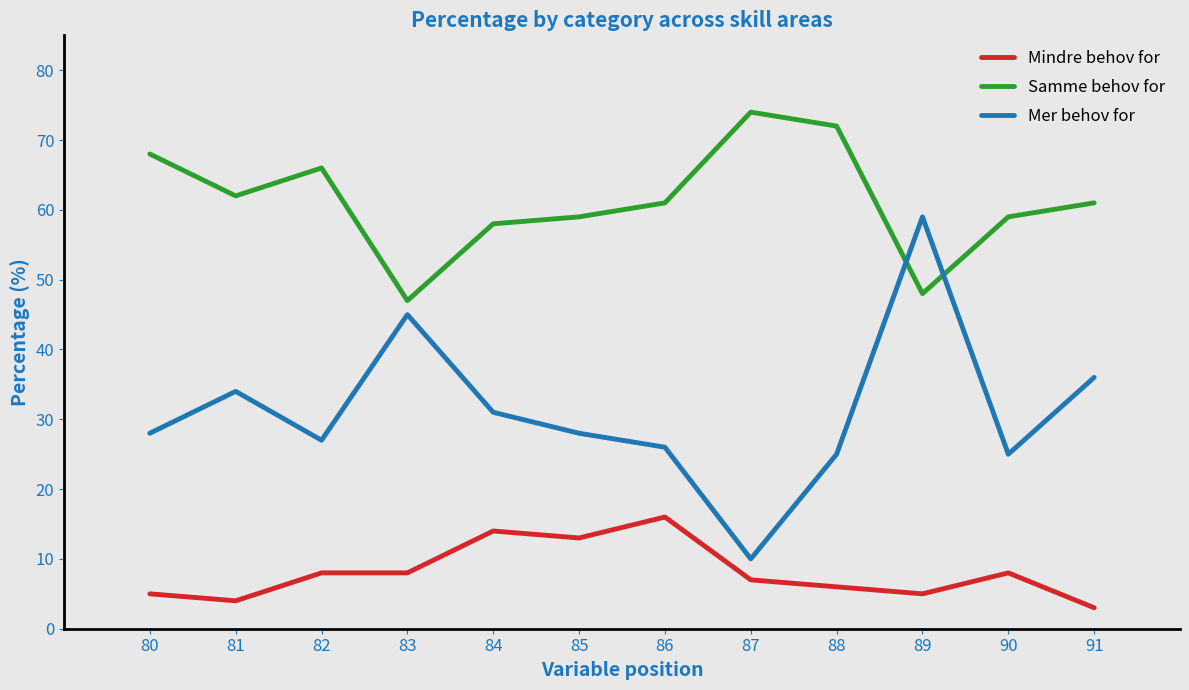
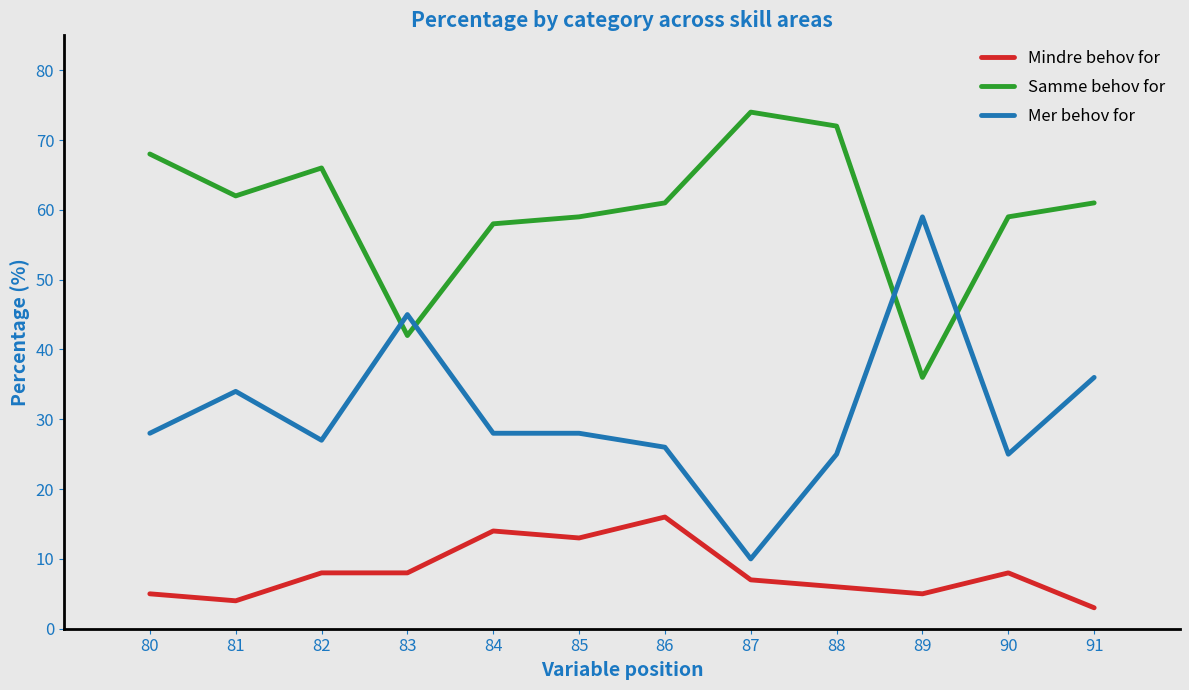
  {
    "Mindre behov for": {
      "80": 5,
      "81": 4,
      "82": 8,
      "83": 8,
      "84": 14,
      "85": 13,
      "86": 16,
      "87": 7,
      "88": 6,
      "89": 5,
      "90": 8,
      "91": 3
    },
    "Samme behov for": {
      "80": 68,
      "81": 62,
      "82": 66,
-     "83": 47,
+     "83": 42,
      "84": 58,
      "85": 59,
      "86": 61,
      "87": 74,
      "88": 72,
-     "89": 48,
+     "89": 36,
      "90": 59,
      "91": 61
    },
    "Mer behov for": {
      "80": 28,
      "81": 34,
      "82": 27,
      "83": 45,
-     "84": 31,
+     "84": 28,
      "85": 28,
      "86": 26,
      "87": 10,
      "88": 25,
      "89": 59,
      "90": 25,
      "91": 36
    }
  }
